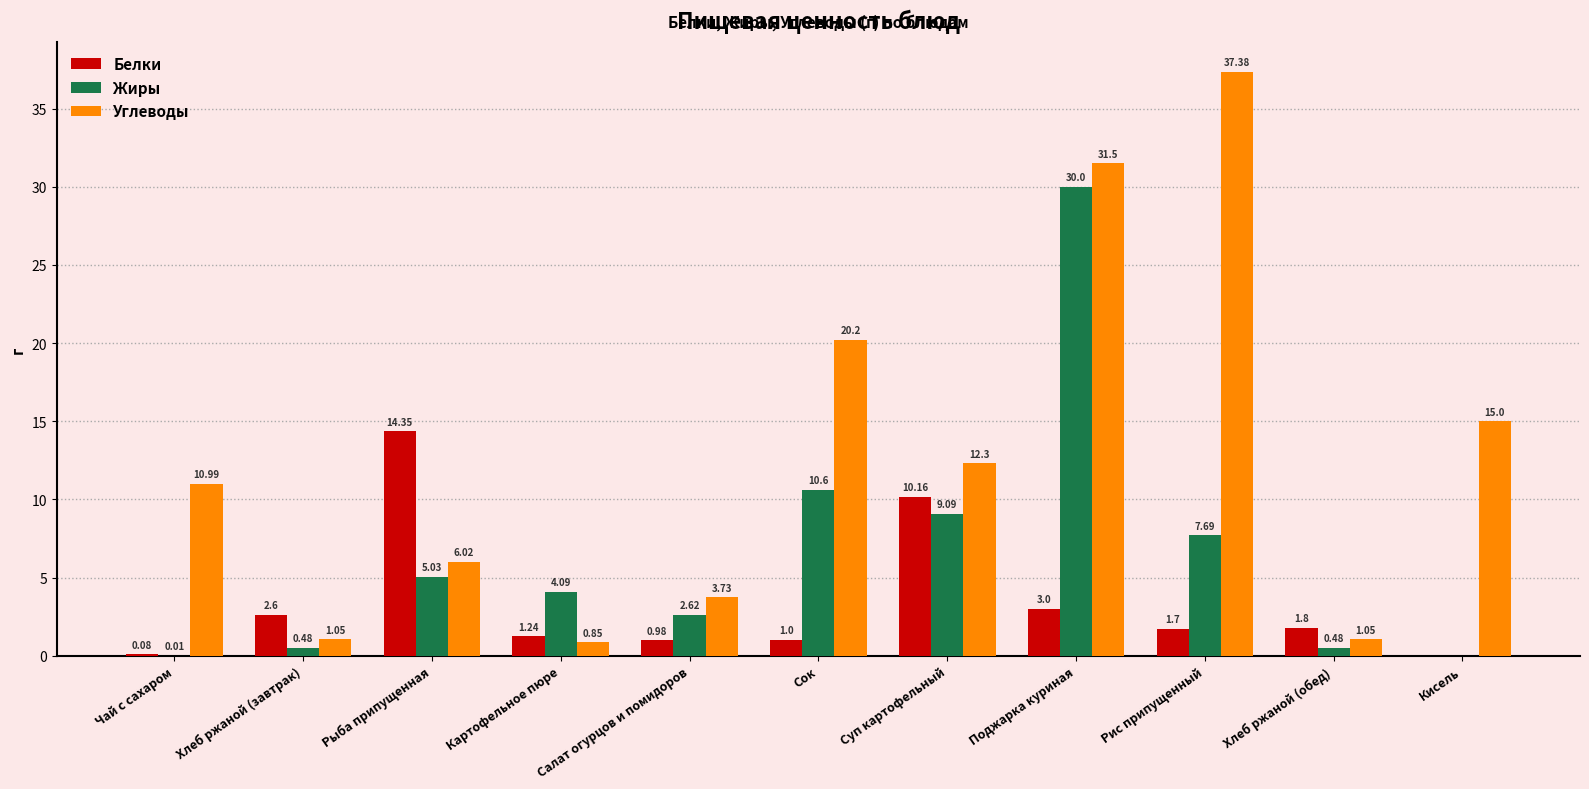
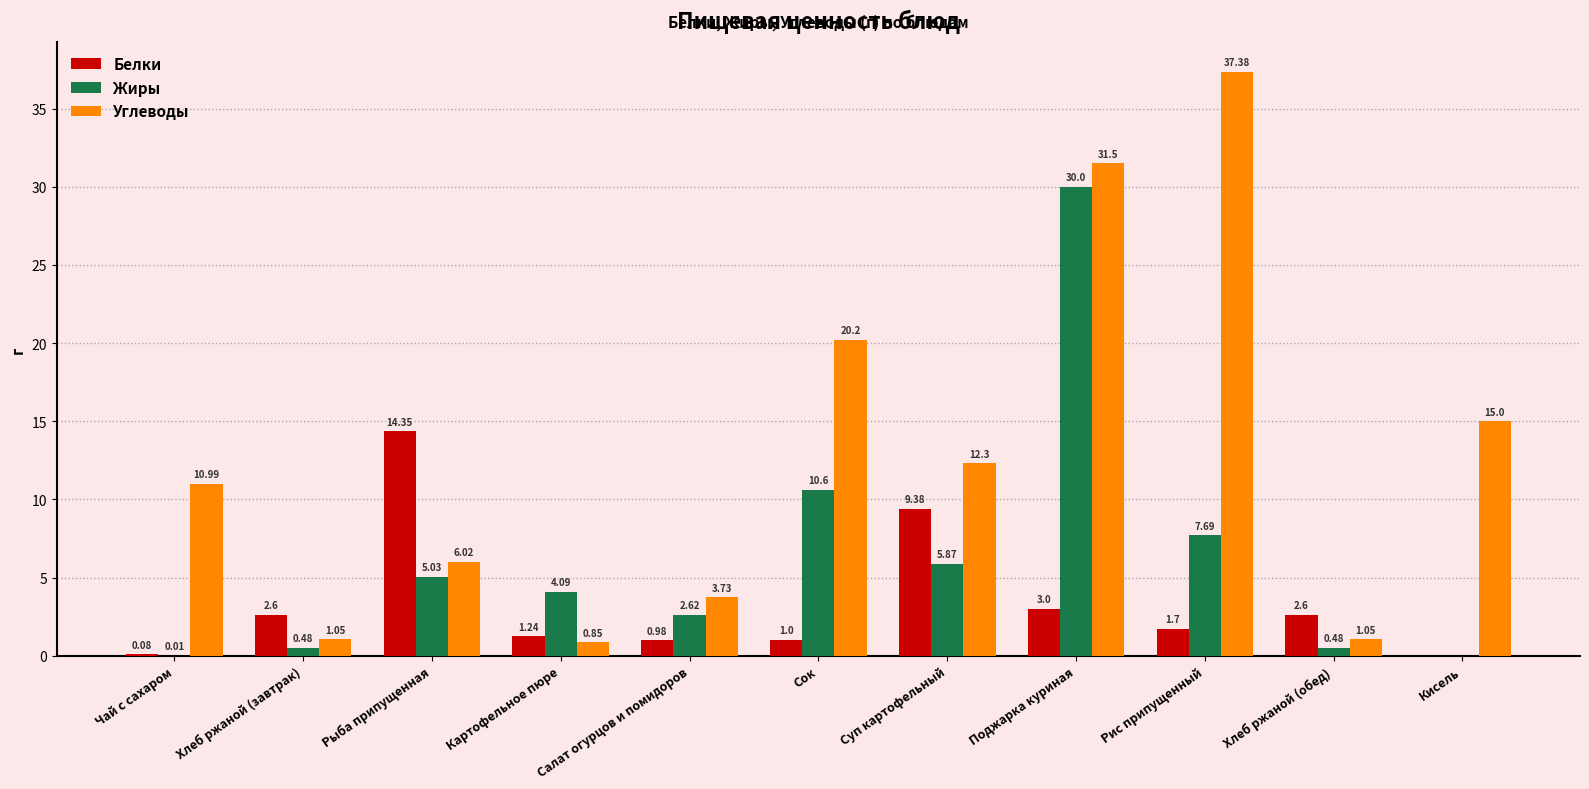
  {
    "Белки": {
      "Чай с сахаром": 0.08,
      "Хлеб ржаной (завтрак)": 2.6,
      "Рыба припущенная": 14.35,
      "Картофельное пюре": 1.24,
      "Салат огурцов и помидоров": 0.98,
      "Сок": 1.0,
-     "Суп картофельный": 10.16,
+     "Суп картофельный": 9.38,
      "Поджарка куриная": 3.0,
      "Рис припущенный": 1.7,
-     "Хлеб ржаной (обед)": 1.8
+     "Хлеб ржаной (обед)": 2.6
    },
    "Жиры": {
      "Чай с сахаром": 0.01,
      "Хлеб ржаной (завтрак)": 0.48,
      "Рыба припущенная": 5.03,
      "Картофельное пюре": 4.09,
      "Салат огурцов и помидоров": 2.62,
      "Сок": 10.6,
-     "Суп картофельный": 9.09,
+     "Суп картофельный": 5.87,
      "Поджарка куриная": 30.0,
      "Рис припущенный": 7.69,
      "Хлеб ржаной (обед)": 0.48
    },
    "Углеводы": {
      "Чай с сахаром": 10.99,
      "Хлеб ржаной (завтрак)": 1.05,
      "Рыба припущенная": 6.02,
      "Картофельное пюре": 0.85,
      "Салат огурцов и помидоров": 3.73,
      "Сок": 20.2,
      "Суп картофельный": 12.3,
      "Поджарка куриная": 31.5,
      "Рис припущенный": 37.38,
      "Хлеб ржаной (обед)": 1.05,
      "Кисель": 15.0
    }
  }
